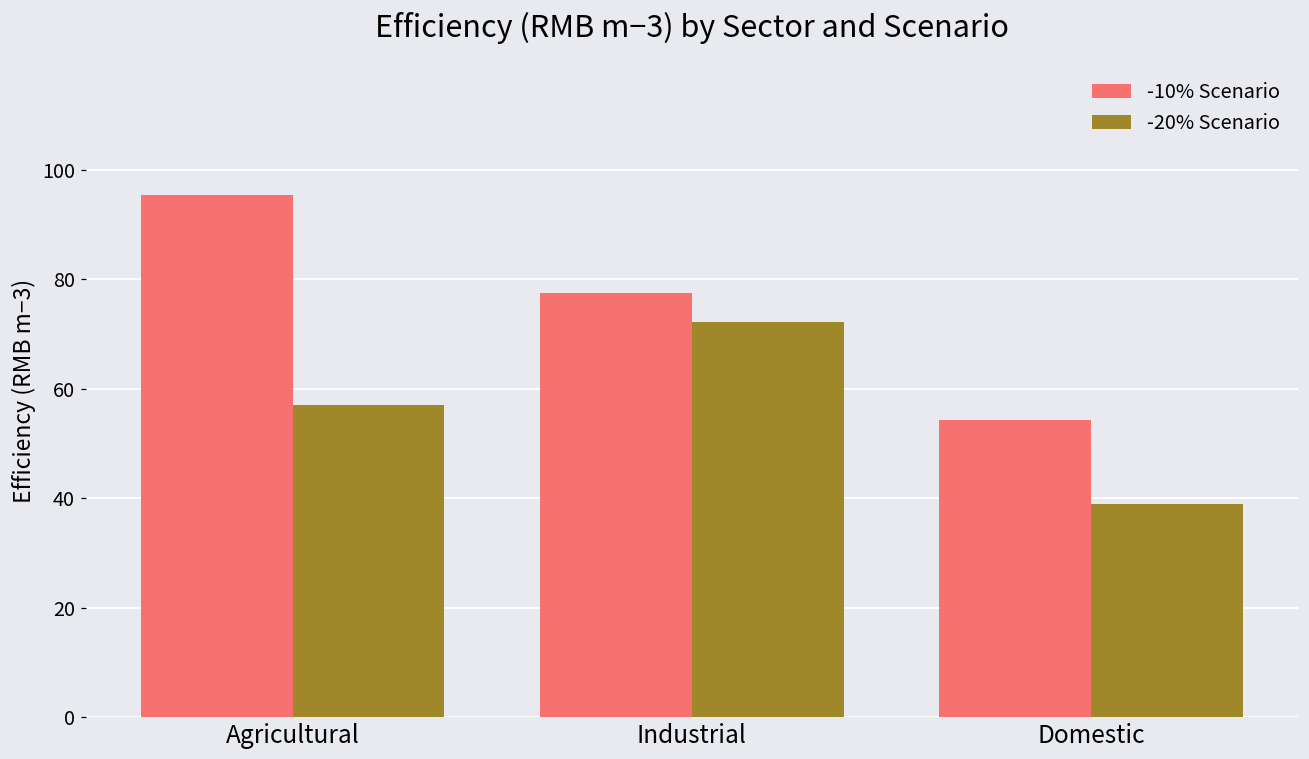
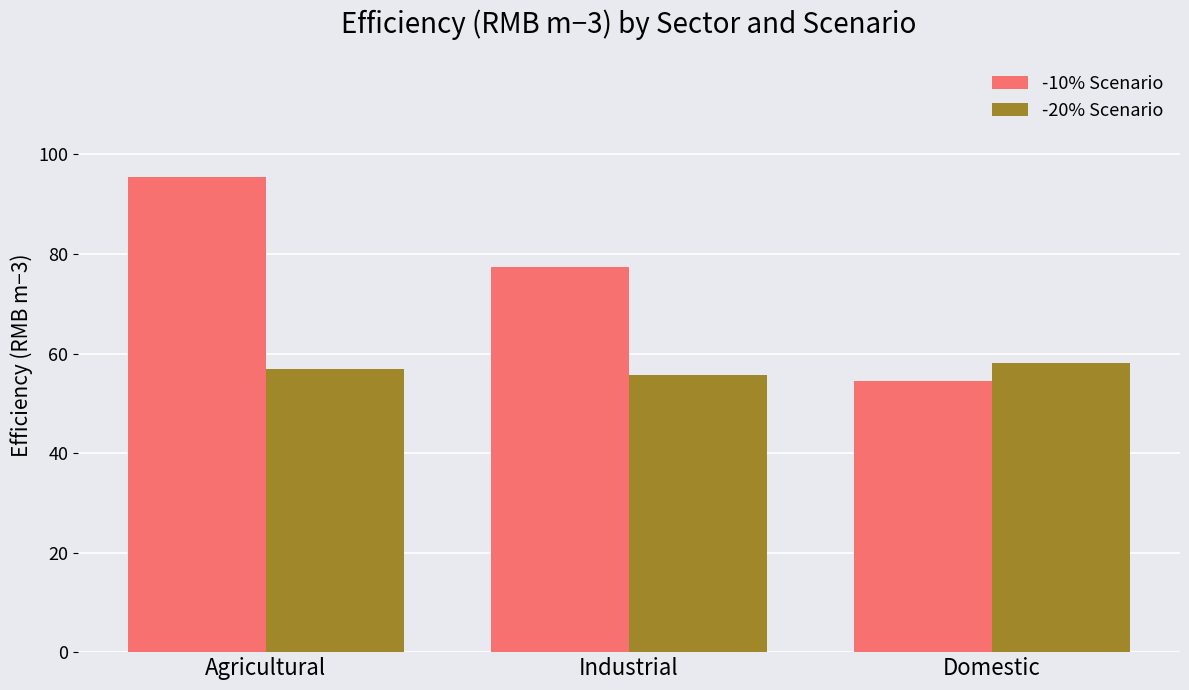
  {
    "-10% Scenario": {
      "Agricultural": 95,
      "Industrial": 77,
      "Domestic": 54
    },
    "-20% Scenario": {
      "Agricultural": 57,
-     "Industrial": 72,
-     "Domestic": 39
+     "Industrial": 56,
+     "Domestic": 58
    }
  }
